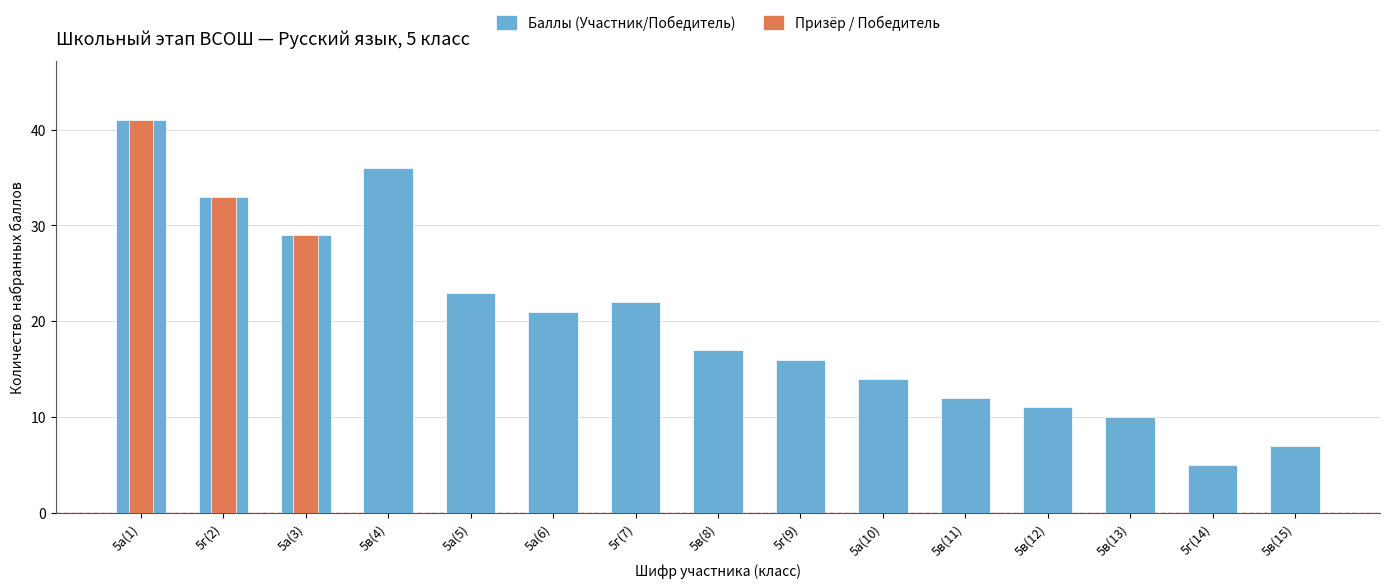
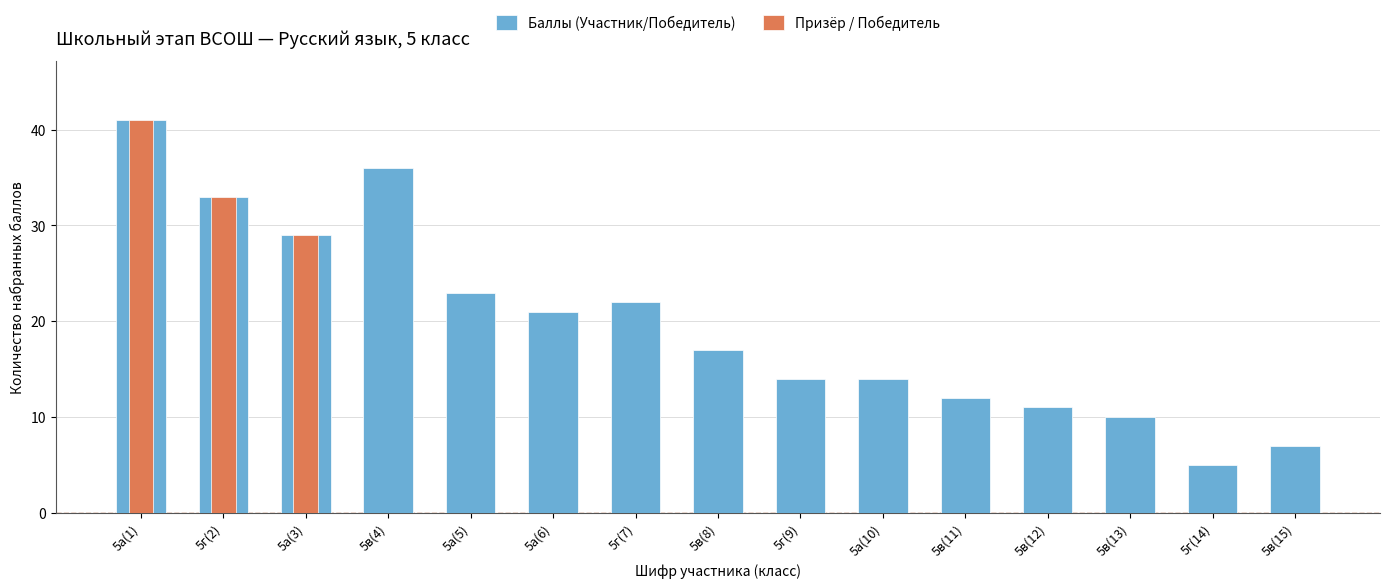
  {
    "Баллы (Участник/Победитель)": {
      "5а(1)": 41,
      "5г(2)": 33,
      "5а(3)": 29,
      "5в(4)": 36,
      "5а(5)": 23,
      "5а(6)": 21,
      "5г(7)": 22,
      "5в(8)": 17,
-     "5г(9)": 16,
+     "5г(9)": 14,
      "5а(10)": 14,
      "5в(11)": 12,
      "5в(12)": 11,
      "5в(13)": 10,
      "5г(14)": 5,
      "5в(15)": 7
    },
    "Призёр / Победитель": {
      "5а(1)": 41,
      "5г(2)": 33,
      "5а(3)": 29,
      "5в(4)": 0,
      "5а(5)": 0,
      "5а(6)": 0,
      "5г(7)": 0,
      "5в(8)": 0,
      "5г(9)": 0,
      "5а(10)": 0,
      "5в(11)": 0,
      "5в(12)": 0,
      "5в(13)": 0,
      "5г(14)": 0,
      "5в(15)": 0
    }
  }
